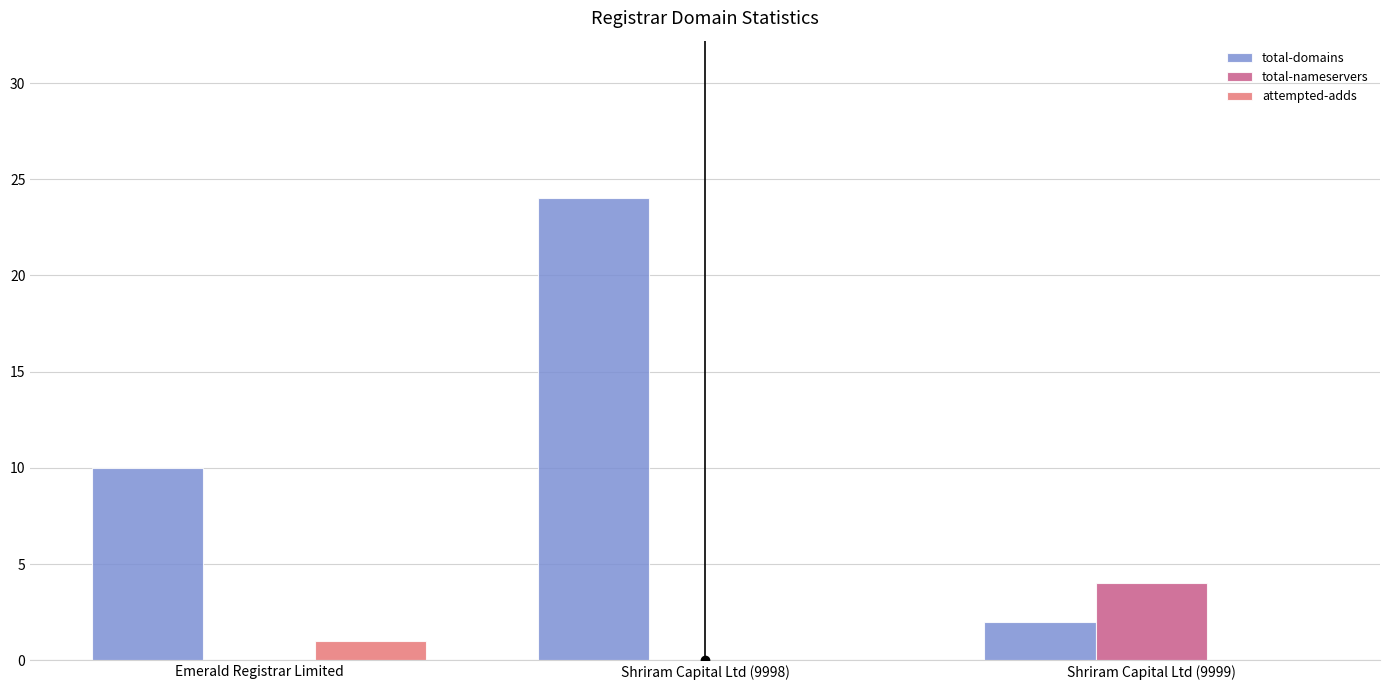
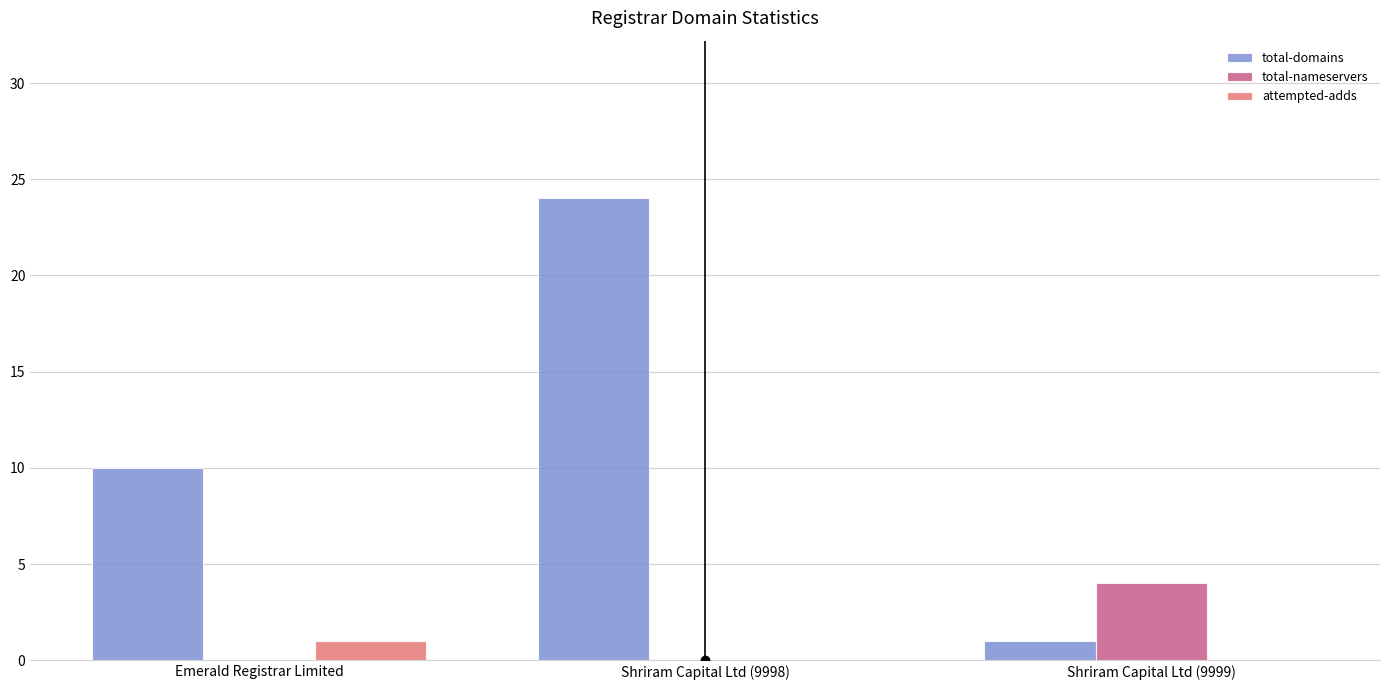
  {
    "total-domains": {
      "Emerald Registrar Limited": 10,
      "Shriram Capital Ltd (9998)": 24,
-     "Shriram Capital Ltd (9999)": 2
+     "Shriram Capital Ltd (9999)": 1
    }
  }
